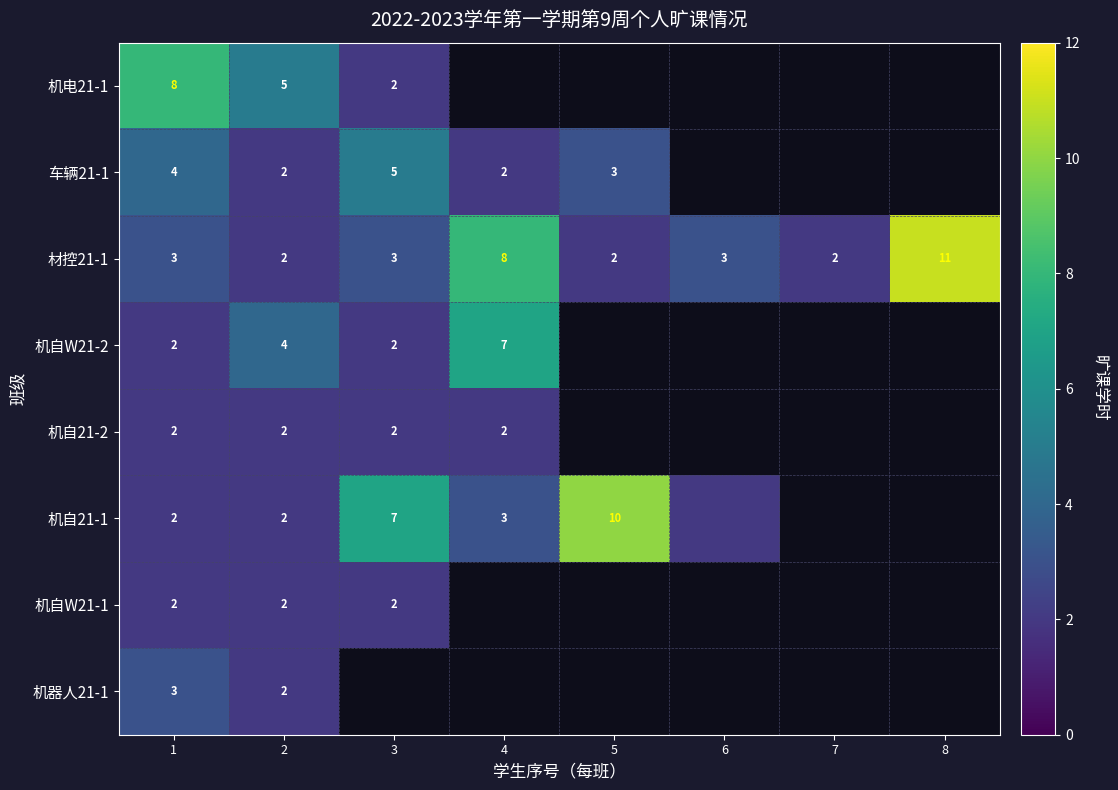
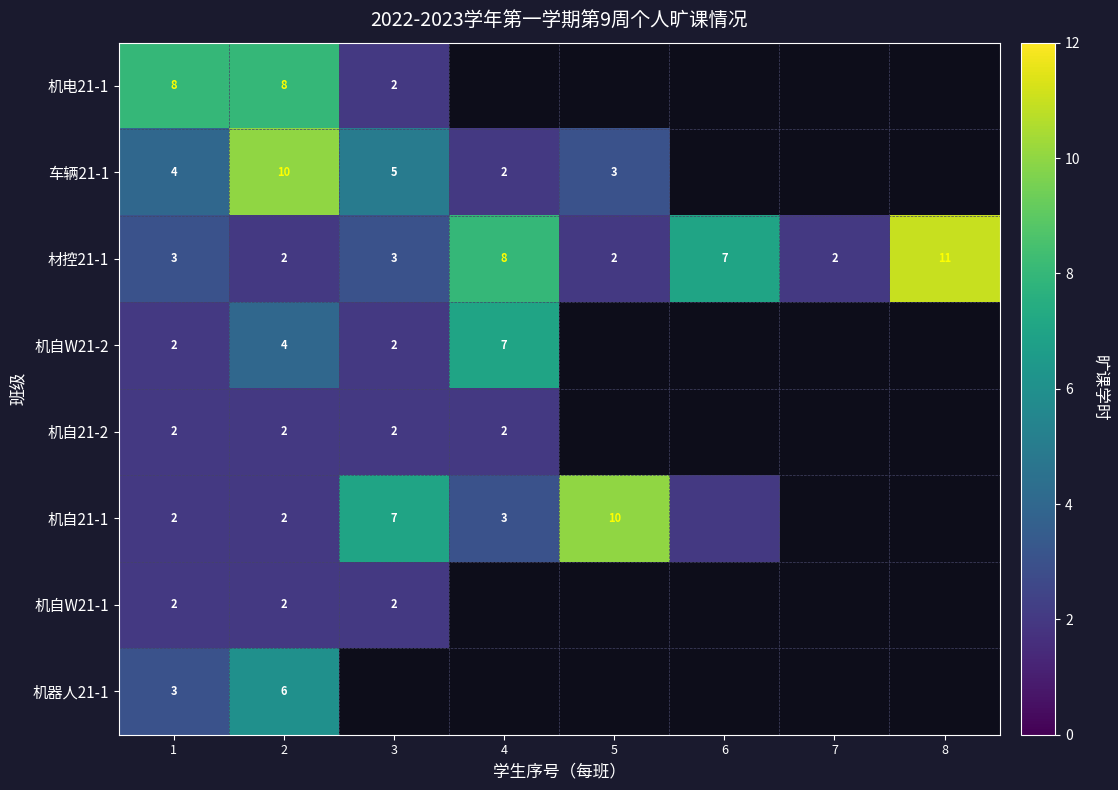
  {
    "机电21-1": {
      "1": 8,
-     "2": 5,
+     "2": 8,
      "3": 2
    },
    "车辆21-1": {
      "1": 4,
-     "2": 2,
+     "2": 10,
      "3": 5,
      "4": 2,
      "5": 3
    },
    "材控21-1": {
      "1": 3,
      "2": 2,
      "3": 3,
      "4": 8,
      "5": 2,
-     "6": 3,
+     "6": 7,
      "7": 2,
      "8": 11
    },
    "机自W21-2": {
      "1": 2,
      "2": 4,
      "3": 2,
      "4": 7
    },
    "机自21-2": {
      "1": 2,
      "2": 2,
      "3": 2,
      "4": 2
    },
    "机自21-1": {
      "1": 2,
      "2": 2,
      "3": 7,
      "4": 3,
      "5": 10
    },
    "机自W21-1": {
      "1": 2,
      "2": 2,
      "3": 2
    },
    "机器人21-1": {
      "1": 3,
-     "2": 2
+     "2": 6
    }
  }
